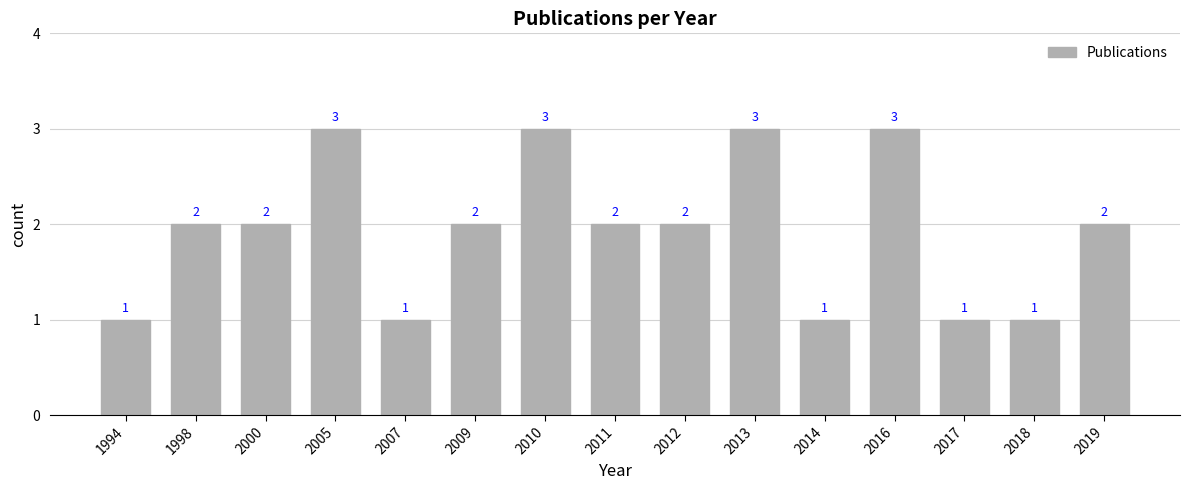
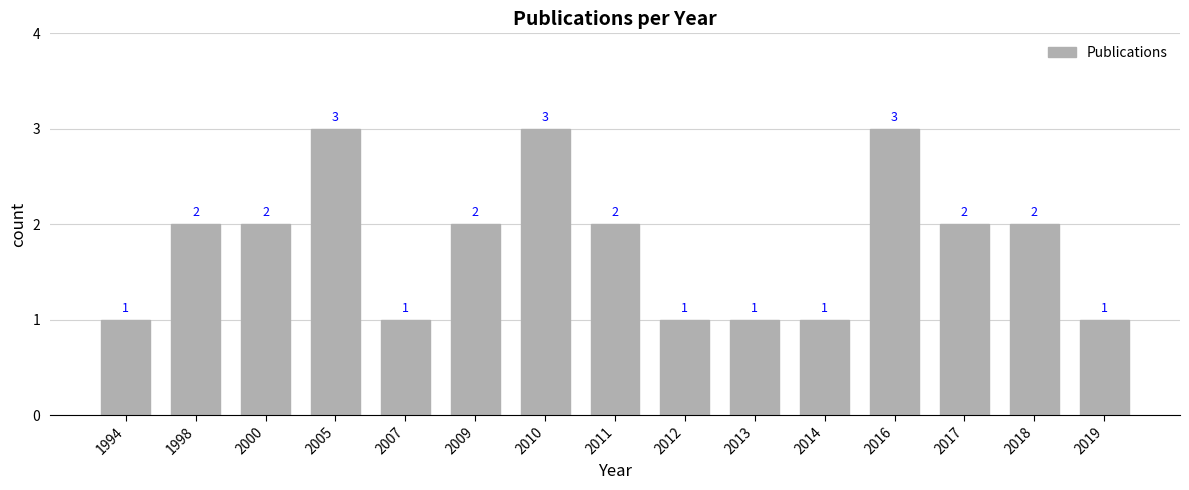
  {
    "1994": 1,
    "1998": 2,
    "2000": 2,
    "2005": 3,
    "2007": 1,
    "2009": 2,
    "2010": 3,
    "2011": 2,
-   "2012": 2,
-   "2013": 3,
+   "2012": 1,
+   "2013": 1,
    "2014": 1,
    "2016": 3,
-   "2017": 1,
-   "2018": 1,
-   "2019": 2
+   "2017": 2,
+   "2018": 2,
+   "2019": 1
  }
